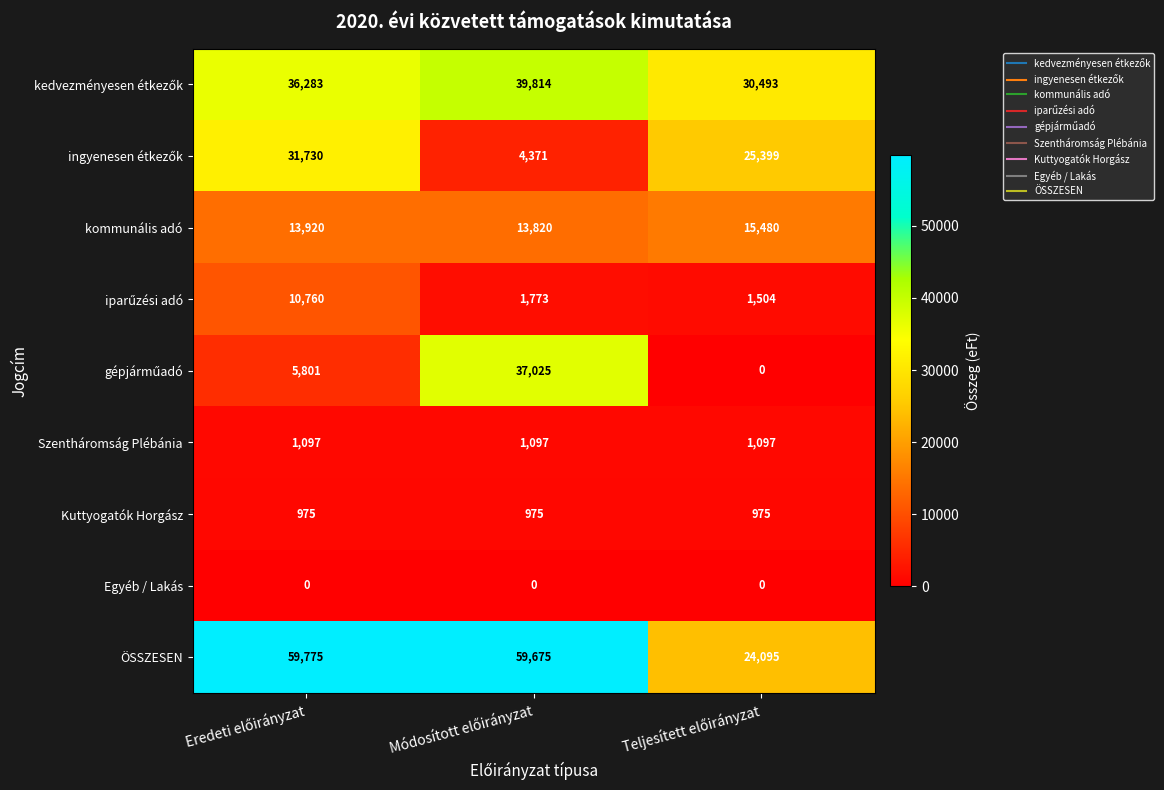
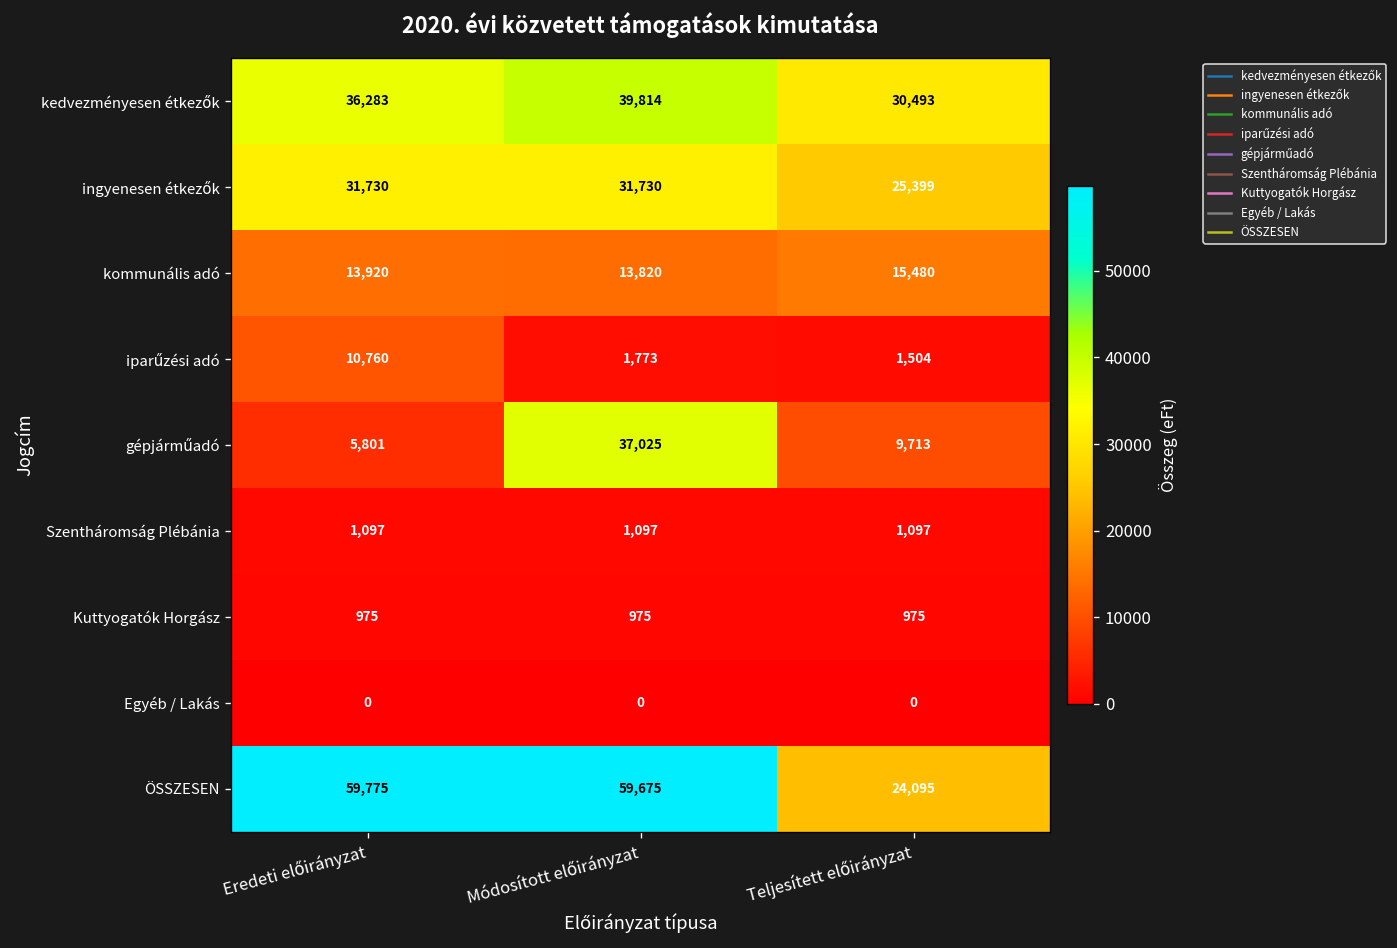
  {
    "kedvezményesen étkezők": {
      "Eredeti előirányzat": "36,283",
      "Módosított előirányzat": "39,814",
      "Teljesített előirányzat": "30,493"
    },
    "ingyenesen étkezők": {
      "Eredeti előirányzat": "31,730",
-     "Módosított előirányzat": "4,371",
+     "Módosított előirányzat": "31,730",
      "Teljesített előirányzat": "25,399"
    },
    "kommunális adó": {
      "Eredeti előirányzat": "13,920",
      "Módosított előirányzat": "13,820",
      "Teljesített előirányzat": "15,480"
    },
    "iparűzési adó": {
      "Eredeti előirányzat": "10,760",
      "Módosított előirányzat": "1,773",
      "Teljesített előirányzat": "1,504"
    },
    "gépjárműadó": {
      "Eredeti előirányzat": "5,801",
      "Módosított előirányzat": "37,025",
-     "Teljesített előirányzat": "0"
+     "Teljesített előirányzat": "9,713"
    },
    "Szentháromság Plébánia": {
      "Eredeti előirányzat": "1,097",
      "Módosított előirányzat": "1,097",
      "Teljesített előirányzat": "1,097"
    },
    "Kuttyogatók Horgász": {
      "Eredeti előirányzat": "975",
      "Módosított előirányzat": "975",
      "Teljesített előirányzat": "975"
    },
    "Egyéb / Lakás": {
      "Eredeti előirányzat": "0",
      "Módosított előirányzat": "0",
      "Teljesített előirányzat": "0"
    },
    "ÖSSZESEN": {
      "Eredeti előirányzat": "59,775",
      "Módosított előirányzat": "59,675",
      "Teljesített előirányzat": "24,095"
    }
  }
